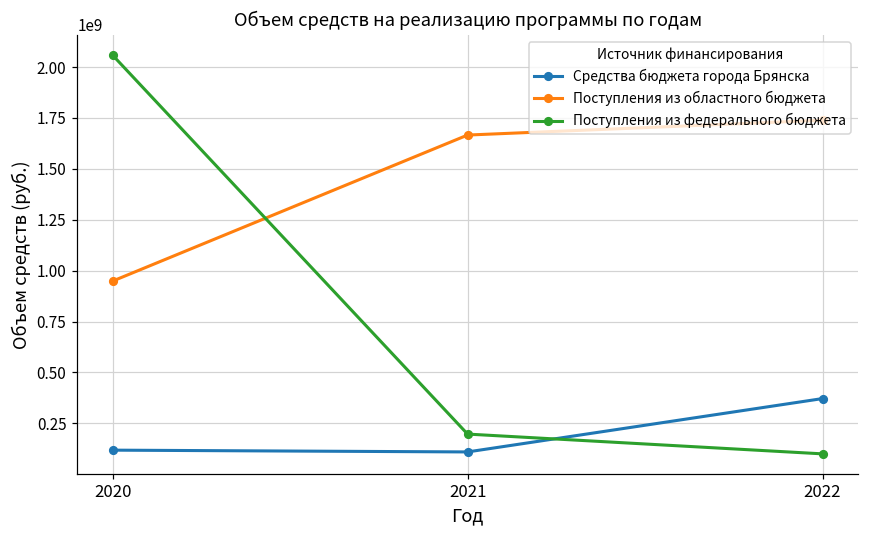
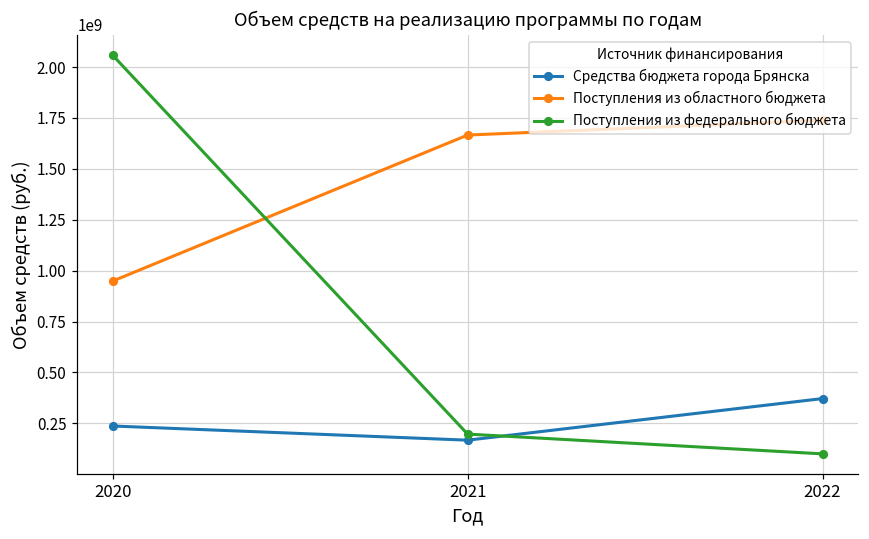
  {
    "Средства бюджета города Брянска": {
-     "2020": 120000000,
-     "2021": 110000000,
+     "2020": 240000000,
+     "2021": 170000000,
      "2022": 370000000
    },
    "Поступления из областного бюджета": {
      "2020": 950000000,
      "2021": 1670000000
    },
    "Поступления из федерального бюджета": {
      "2020": 2060000000,
      "2021": 200000000,
      "2022": 100000000
    }
  }
